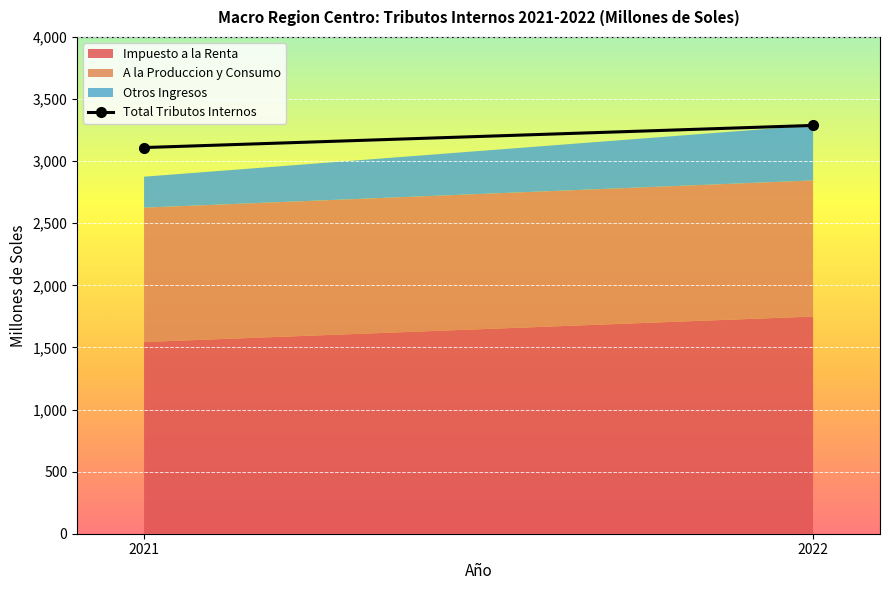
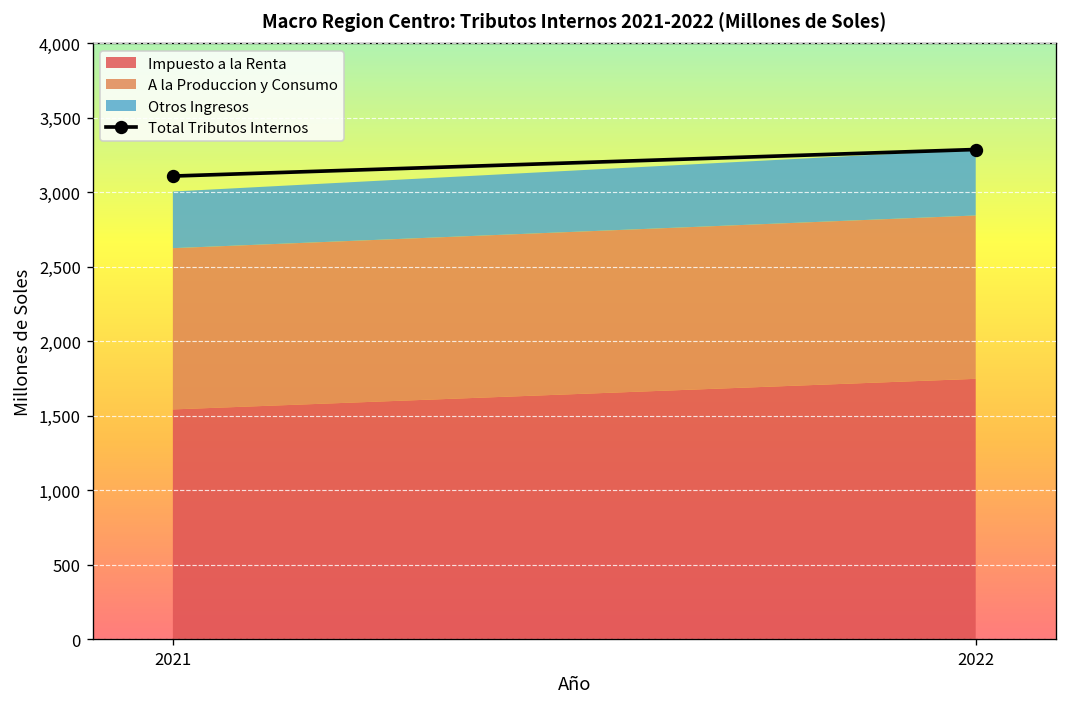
  {
    "Total Tributos Internos": {
      "2021": "3,110"
    },
    "Otros Ingresos": {
-     "2021": "250"
+     "2021": "380"
    }
  }
